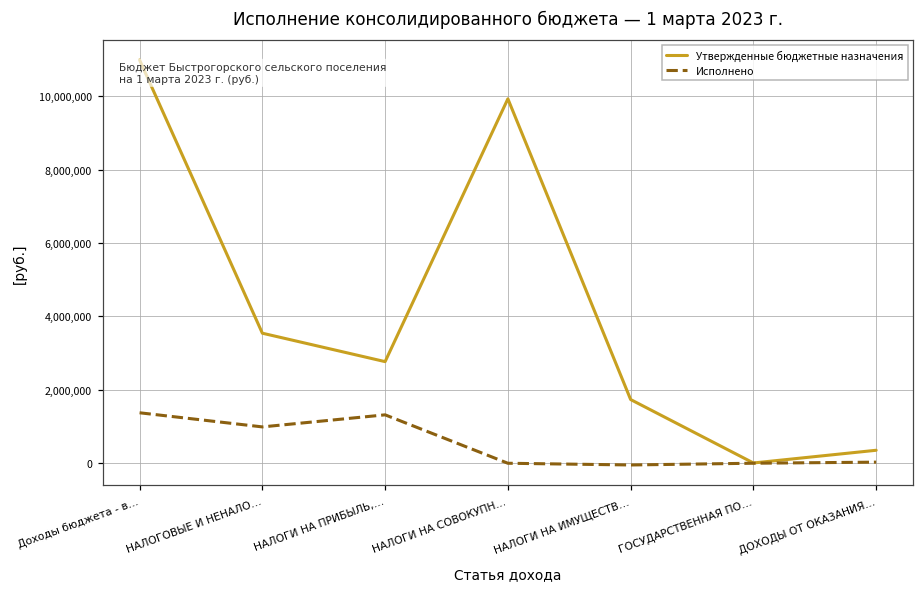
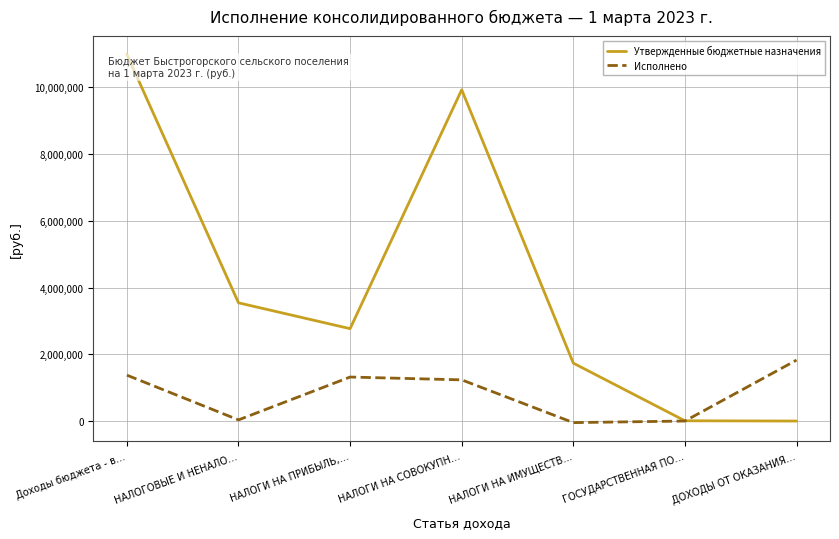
  {
    "Утвержденные бюджетные назначения": {
      "НАЛОГОВЫЕ И НЕНАЛО…": "3,500,000",
      "НАЛОГИ НА ПРИБЫЛЬ,…": "2,800,000",
      "НАЛОГИ НА СОВОКУПН…": "9,900,000",
      "НАЛОГИ НА ИМУЩЕСТВ…": "1,700,000",
-     "ДОХОДЫ ОТ ОКАЗАНИЯ…": "400,000"
+     "ДОХОДЫ ОТ ОКАЗАНИЯ…": "0"
    },
    "Исполнено": {
      "Доходы бюджета - в…": "1,400,000",
-     "НАЛОГОВЫЕ И НЕНАЛО…": "1,000,000",
+     "НАЛОГОВЫЕ И НЕНАЛО…": "0",
      "НАЛОГИ НА ПРИБЫЛЬ,…": "1,300,000",
-     "НАЛОГИ НА СОВОКУПН…": "0",
+     "НАЛОГИ НА СОВОКУПН…": "1,200,000",
      "НАЛОГИ НА ИМУЩЕСТВ…": "0",
-     "ДОХОДЫ ОТ ОКАЗАНИЯ…": "0"
+     "ДОХОДЫ ОТ ОКАЗАНИЯ…": "1,800,000"
    }
  }
